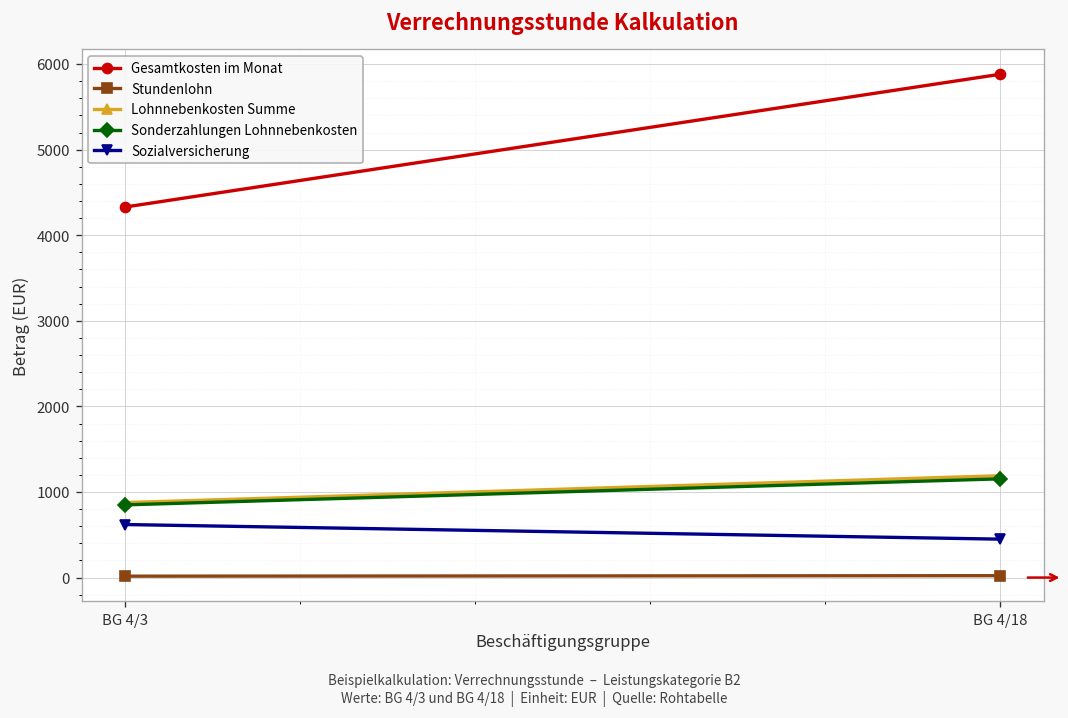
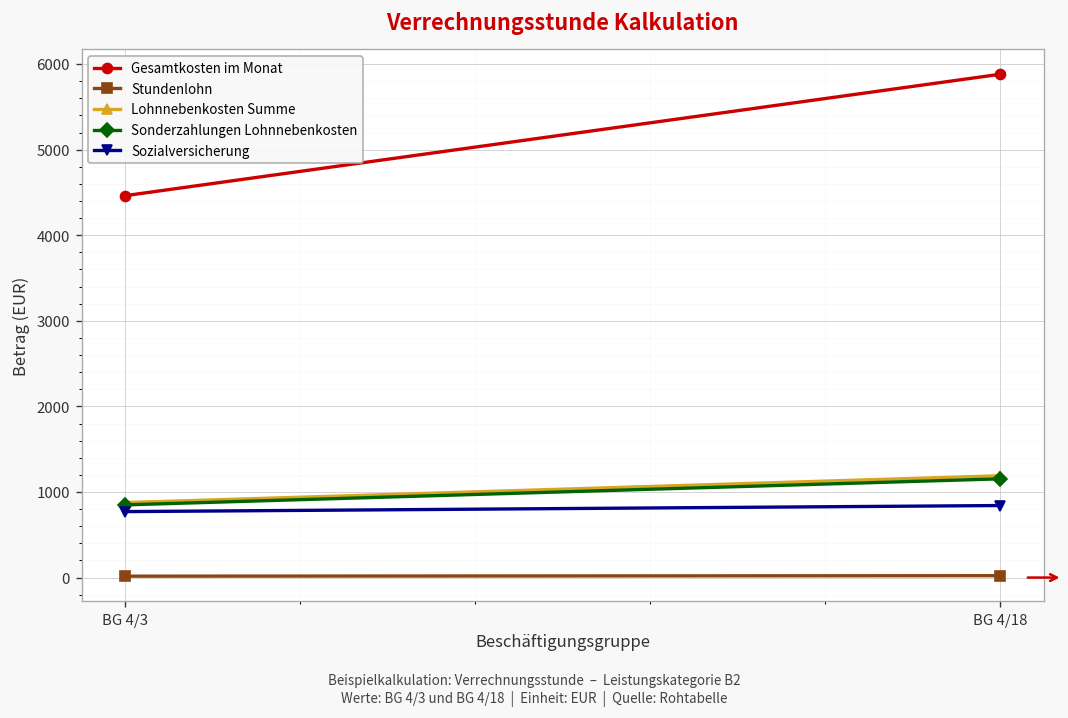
  {
    "Gesamtkosten im Monat": {
-     "BG 4/3": 4300,
+     "BG 4/3": 4500,
      "BG 4/18": 5900
    },
    "Stundenlohn": {
      "BG 4/3": 0,
      "BG 4/18": 0
    },
    "Lohnnebenkosten Summe": {
      "BG 4/18": 1200
    },
    "Sonderzahlungen Lohnnebenkosten": {
      "BG 4/18": 1200
    },
    "Sozialversicherung": {
-     "BG 4/3": 600,
-     "BG 4/18": 400
+     "BG 4/3": 800,
+     "BG 4/18": 800
    }
  }
